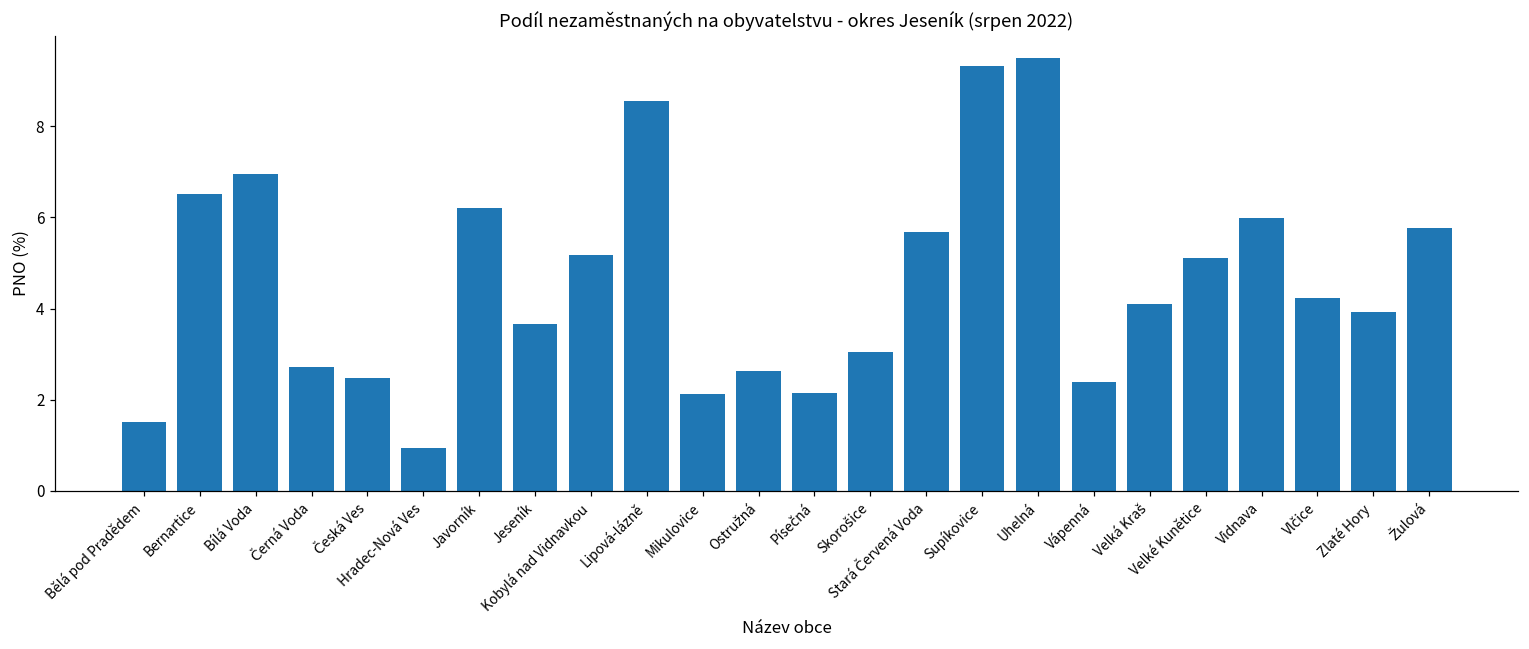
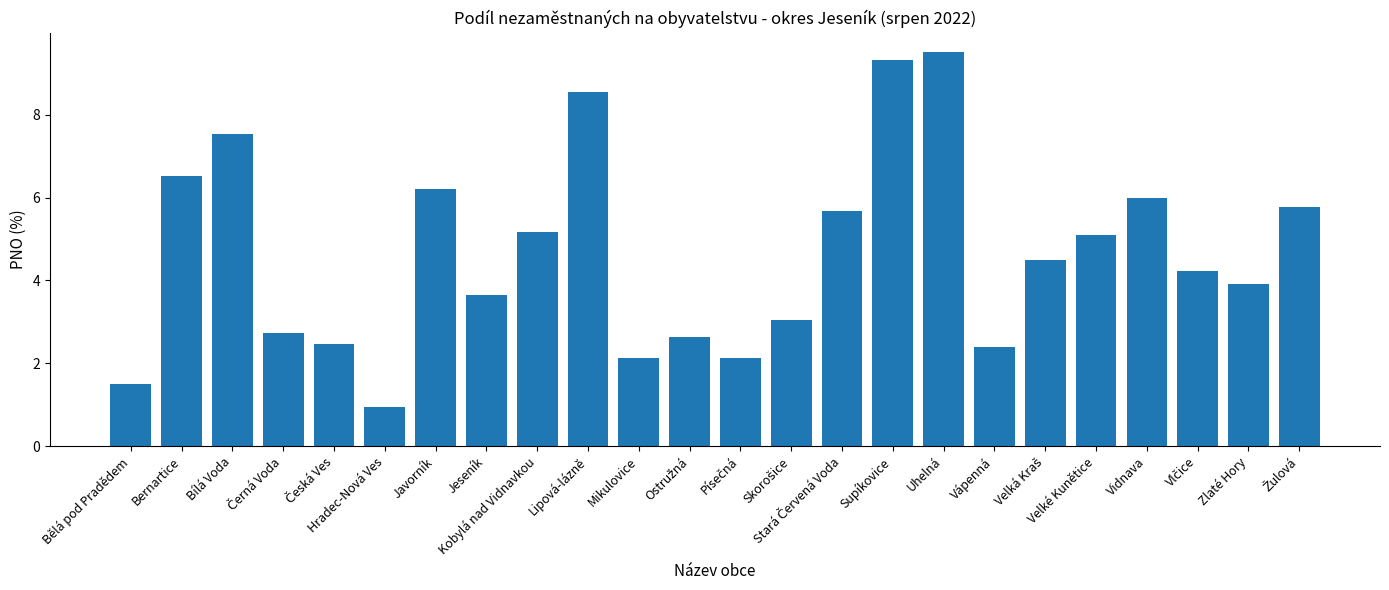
  {
    "Bělá pod Pradědem": 1.5,
    "Bernartice": 6.5,
-   "Bílá Voda": 7.0,
+   "Bílá Voda": 7.5,
    "Černá Voda": 2.7,
    "Česká Ves": 2.5,
    "Hradec-Nová Ves": 0.9,
    "Javorník": 6.2,
    "Jeseník": 3.7,
    "Kobylá nad Vidnavkou": 5.2,
    "Lipová-lázně": 8.6,
    "Mikulovice": 2.1,
    "Ostružná": 2.6,
    "Písečná": 2.1,
    "Skorošice": 3.1,
    "Stará Červená Voda": 5.7,
    "Supíkovice": 9.3,
    "Uhelná": 9.5,
    "Vápenná": 2.4,
-   "Velká Kraš": 4.1,
+   "Velká Kraš": 4.5,
    "Velké Kunětice": 5.1,
    "Vidnava": 6.0,
    "Vlčice": 4.2,
    "Zlaté Hory": 3.9,
    "Žulová": 5.8
  }
